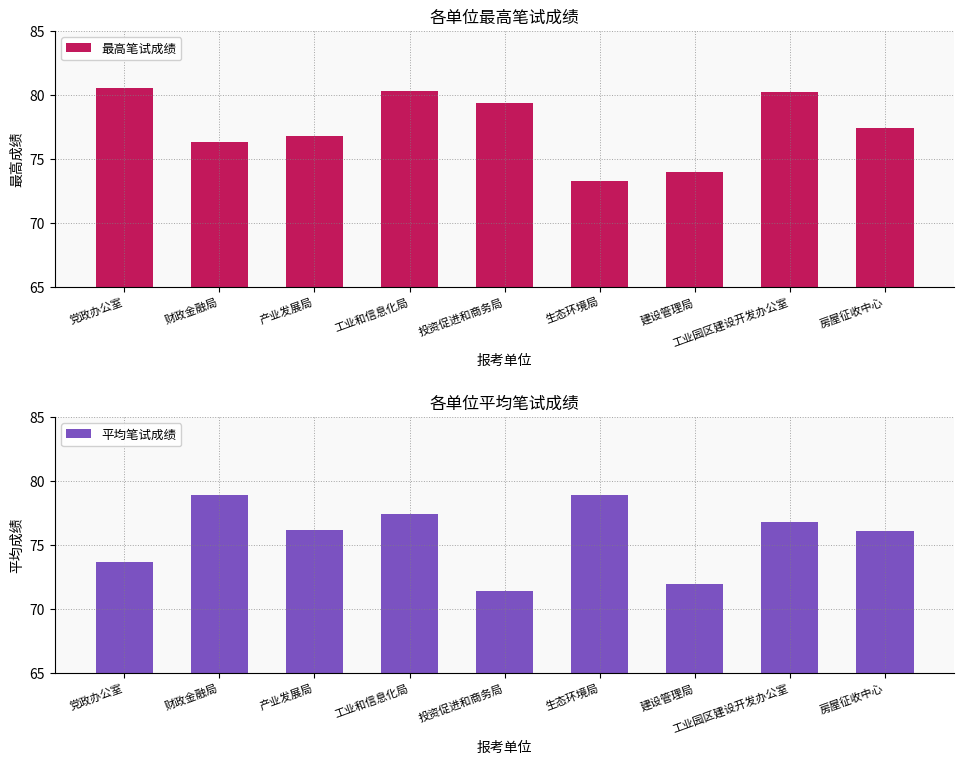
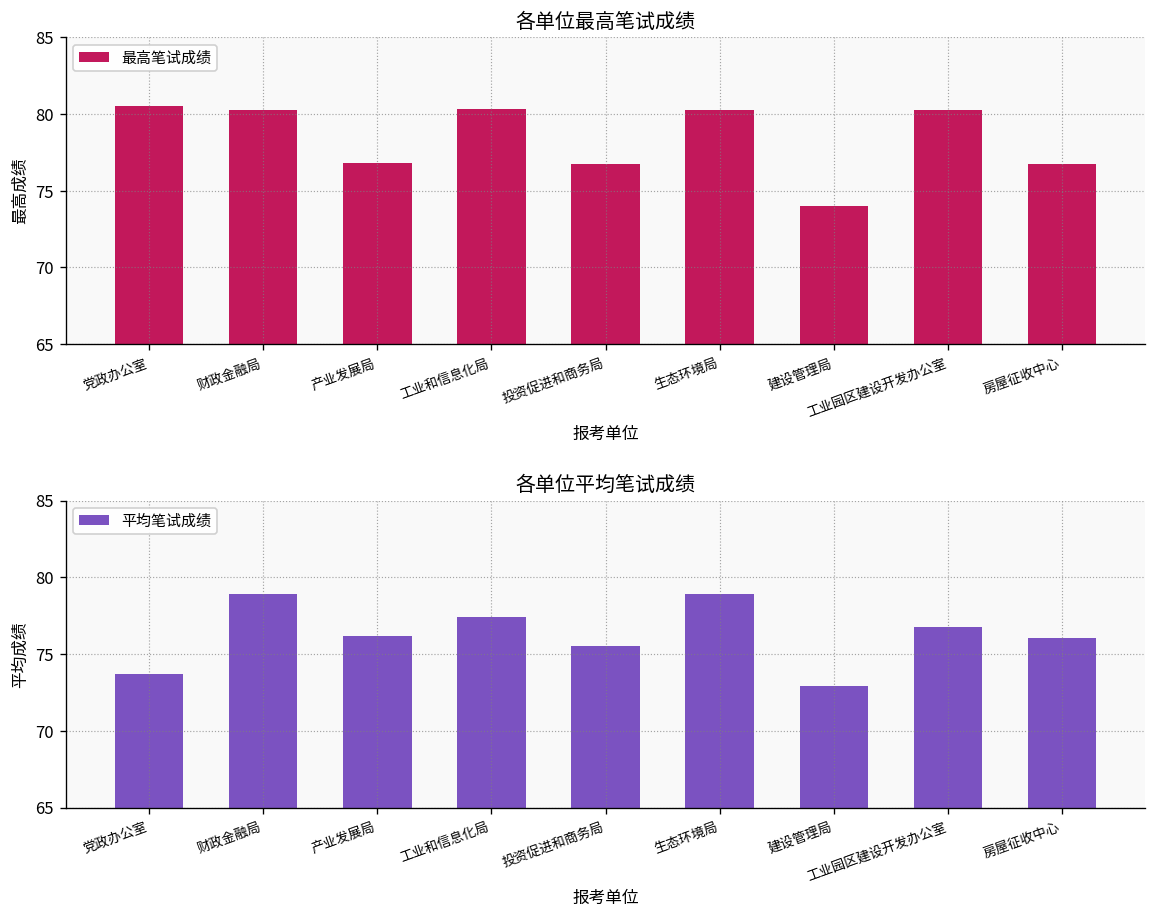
  {
    "各单位最高笔试成绩": {
      "党政办公室": 80.5,
-     "财政金融局": 76.3,
+     "财政金融局": 80.3,
      "产业发展局": 76.8,
      "工业和信息化局": 80.3,
-     "投资促进和商务局": 79.4,
-     "生态环境局": 73.3,
+     "投资促进和商务局": 76.8,
+     "生态环境局": 80.3,
      "建设管理局": 74.0,
      "工业园区建设开发办公室": 80.3,
-     "房屋征收中心": 77.4
+     "房屋征收中心": 76.8
    },
    "各单位平均笔试成绩": {
      "党政办公室": 73.7,
      "财政金融局": 78.9,
      "产业发展局": 76.2,
      "工业和信息化局": 77.4,
-     "投资促进和商务局": 71.4,
+     "投资促进和商务局": 75.5,
      "生态环境局": 78.9,
-     "建设管理局": 72.0,
+     "建设管理局": 72.9,
      "工业园区建设开发办公室": 76.8,
      "房屋征收中心": 76.1
    }
  }
